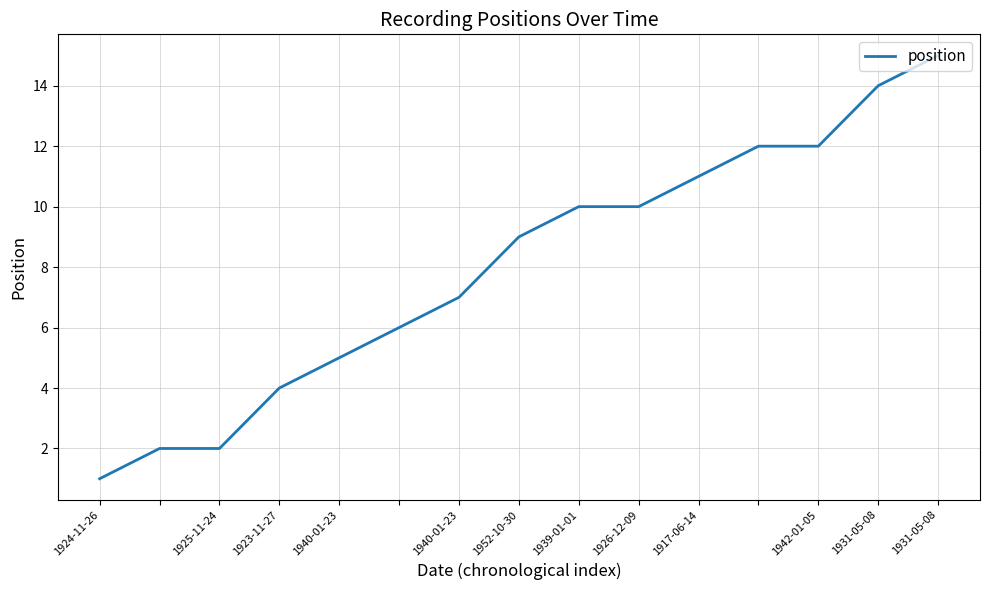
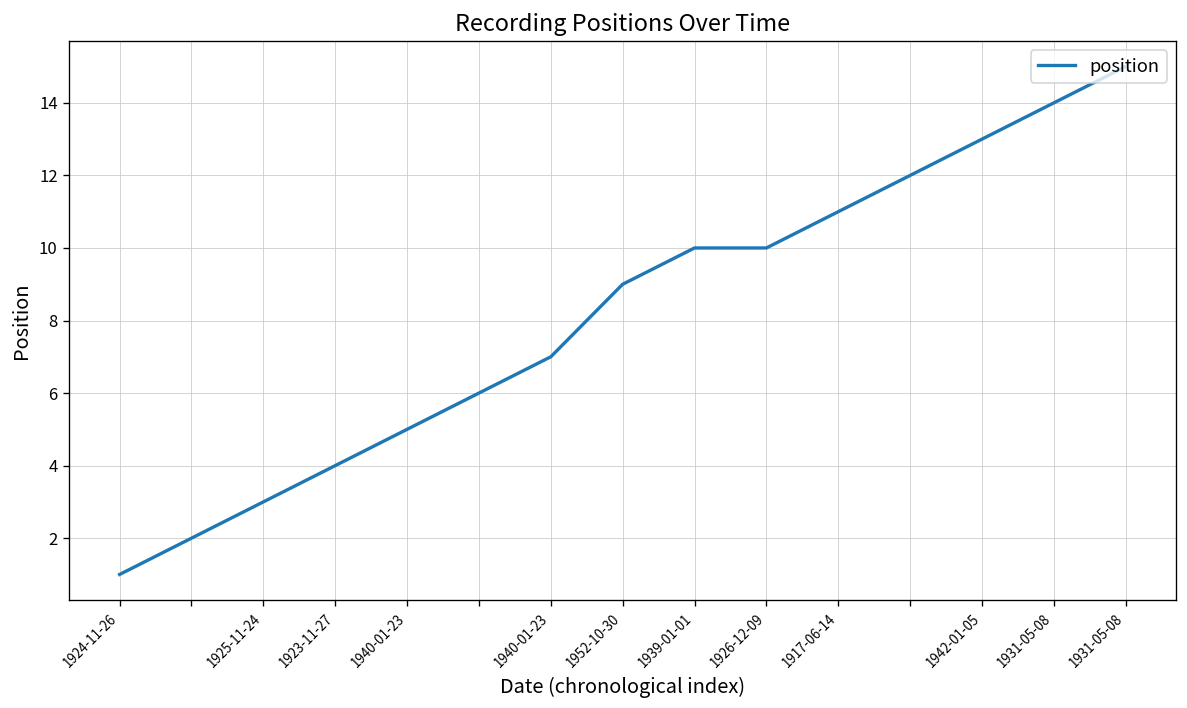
  {
    "1924-11-26": 1,
-   "1925-11-24": 2,
+   "1925-11-24": 3,
    "1923-11-27": 4,
    "1952-10-30": 9,
    "1939-01-01": 10,
    "1926-12-09": 10,
    "1917-06-14": 11,
-   "1942-01-05": 12
+   "1942-01-05": 13
  }
